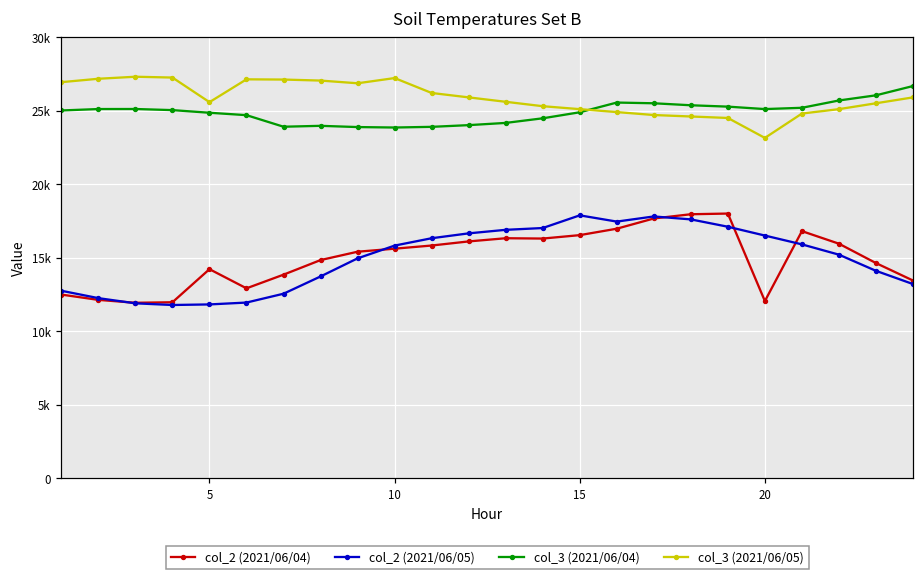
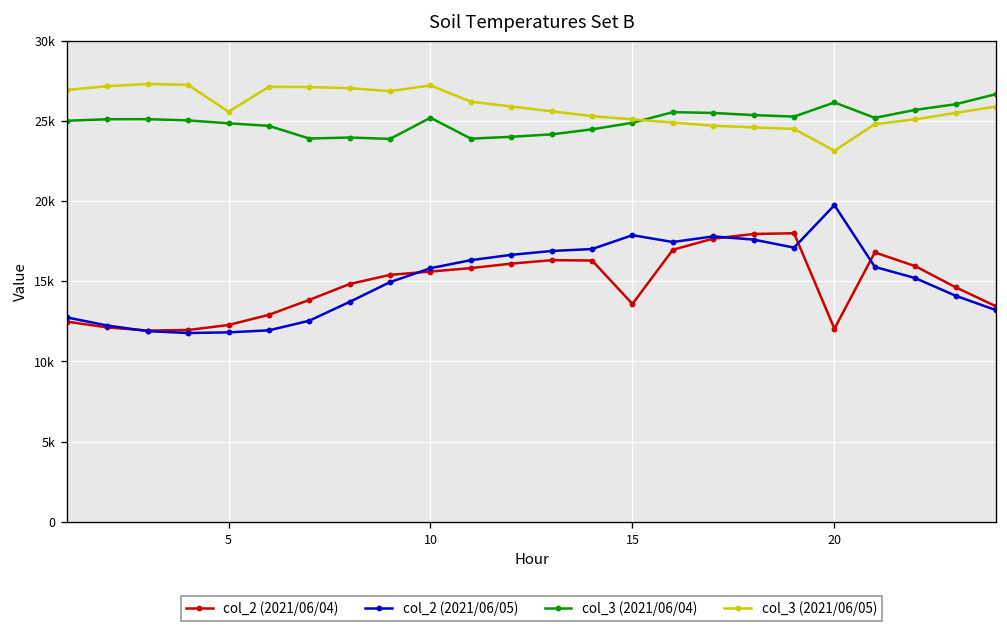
  {
    "col_2 (2021/06/04)": {
-     "5": 14200,
+     "5": 12300,
      "10": 15600,
-     "15": 16500,
+     "15": 13600,
      "20": 12000
    },
    "col_2 (2021/06/05)": {
      "5": 11800,
      "10": 15800,
      "15": 17900,
-     "20": 16500
+     "20": 19700
    },
    "col_3 (2021/06/04)": {
      "5": 24900,
-     "10": 23900,
+     "10": 25200,
      "15": 24900,
-     "20": 25100
+     "20": 26200
    },
    "col_3 (2021/06/05)": {
      "5": 25600,
      "10": 27200,
      "15": 25100,
      "20": 23100
    }
  }
